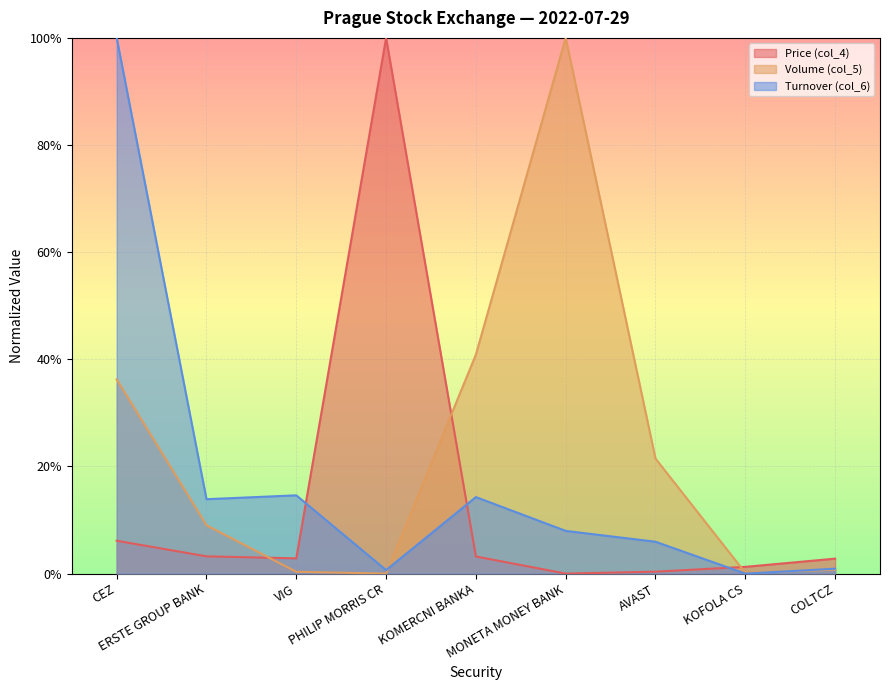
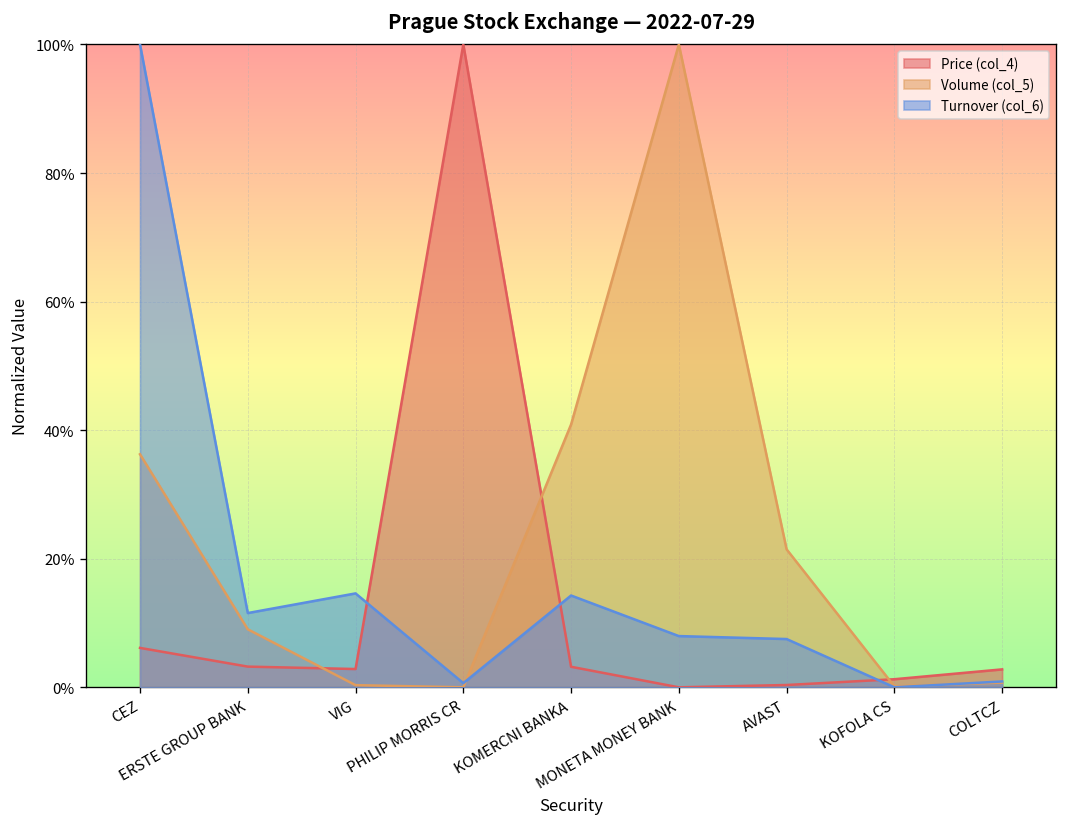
  {
    "Turnover (col_6)": {
      "CEZ": "100%",
-     "ERSTE GROUP BANK": "14%",
+     "ERSTE GROUP BANK": "12%",
      "VIG": "15%",
      "PHILIP MORRIS CR": "1%",
      "KOMERCNI BANKA": "14%",
      "MONETA MONEY BANK": "8%",
-     "AVAST": "6%"
+     "AVAST": "8%"
    }
  }
